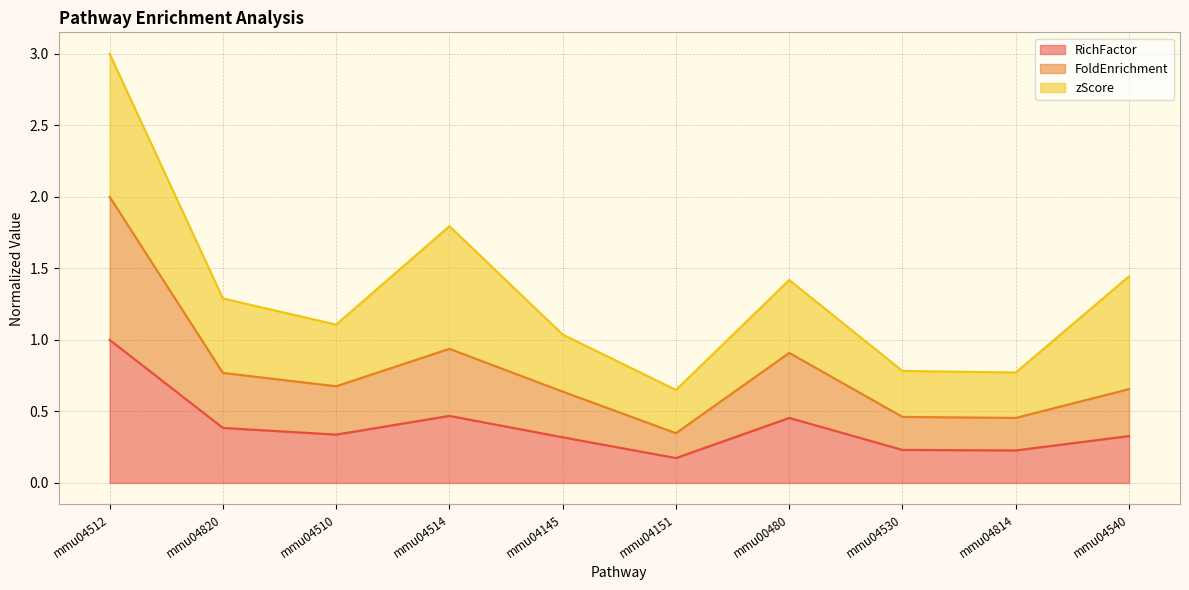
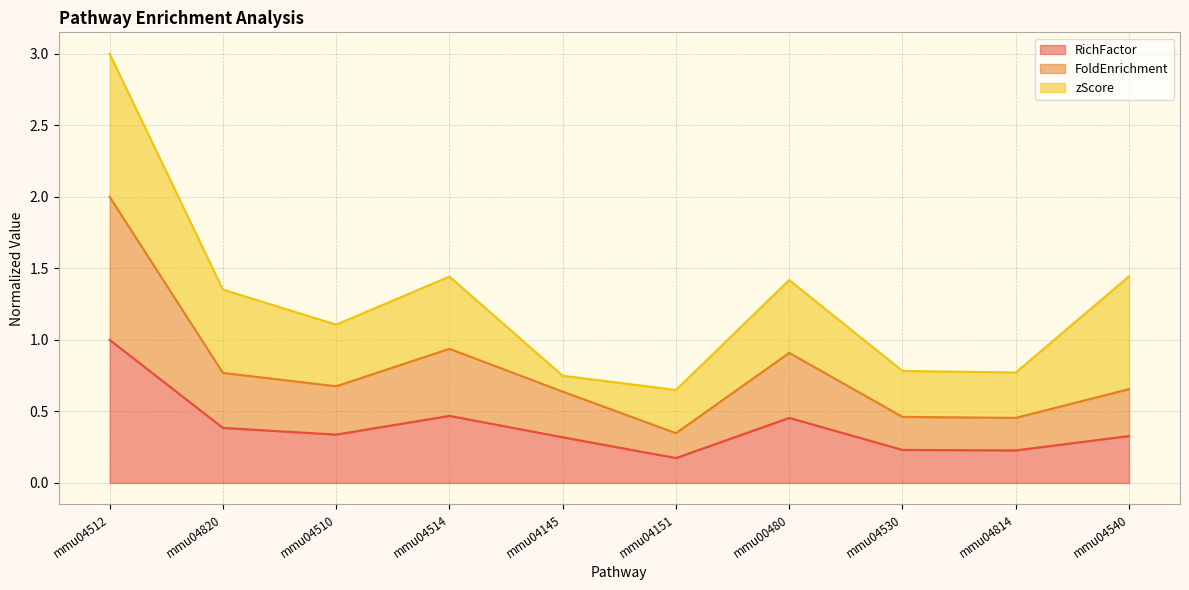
  {
    "zScore": {
      "mmu04512": 1.00,
-     "mmu04820": 0.52,
+     "mmu04820": 0.58,
      "mmu04510": 0.43,
-     "mmu04514": 0.86,
-     "mmu04145": 0.40,
+     "mmu04514": 0.50,
+     "mmu04145": 0.11,
      "mmu04151": 0.30,
      "mmu00480": 0.51,
      "mmu04530": 0.32,
      "mmu04814": 0.32,
      "mmu04540": 0.79
    }
  }
